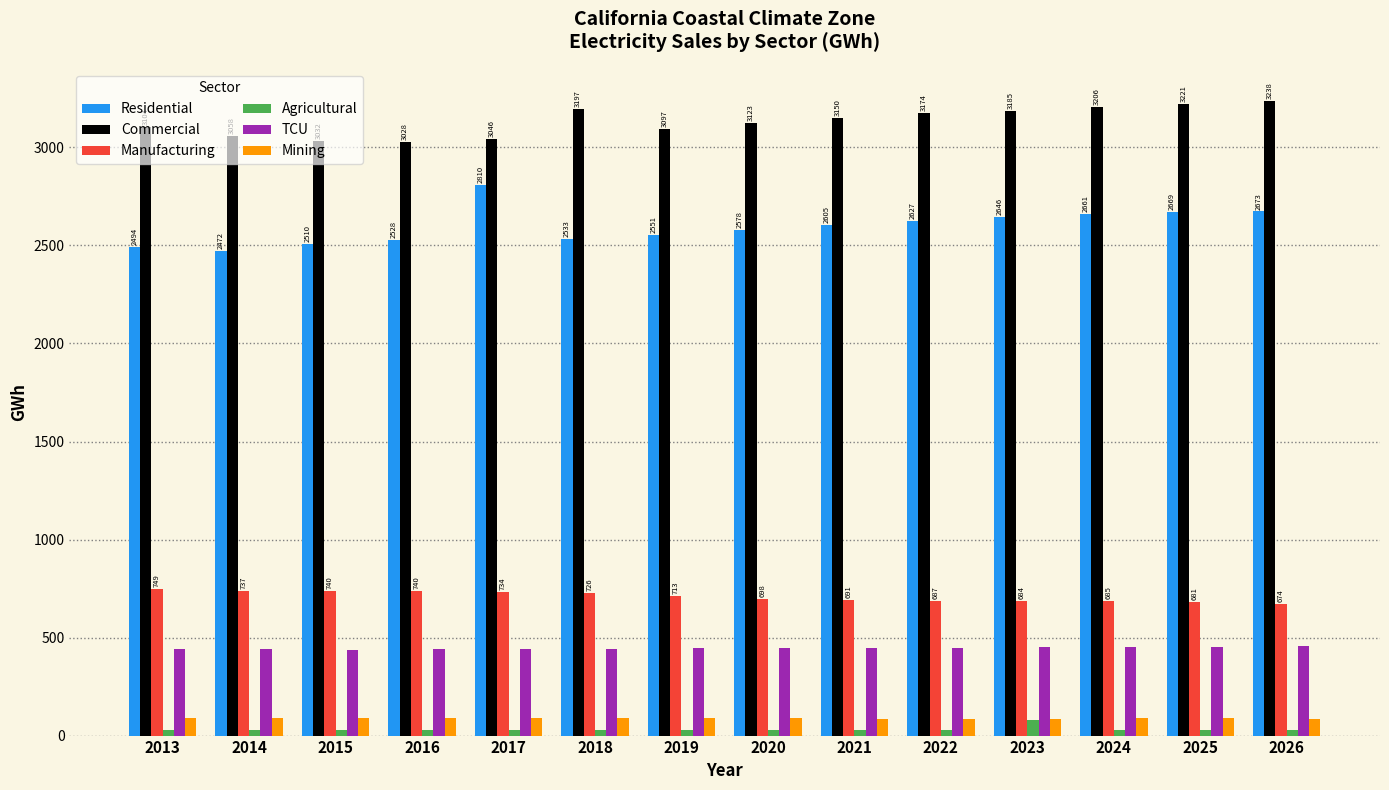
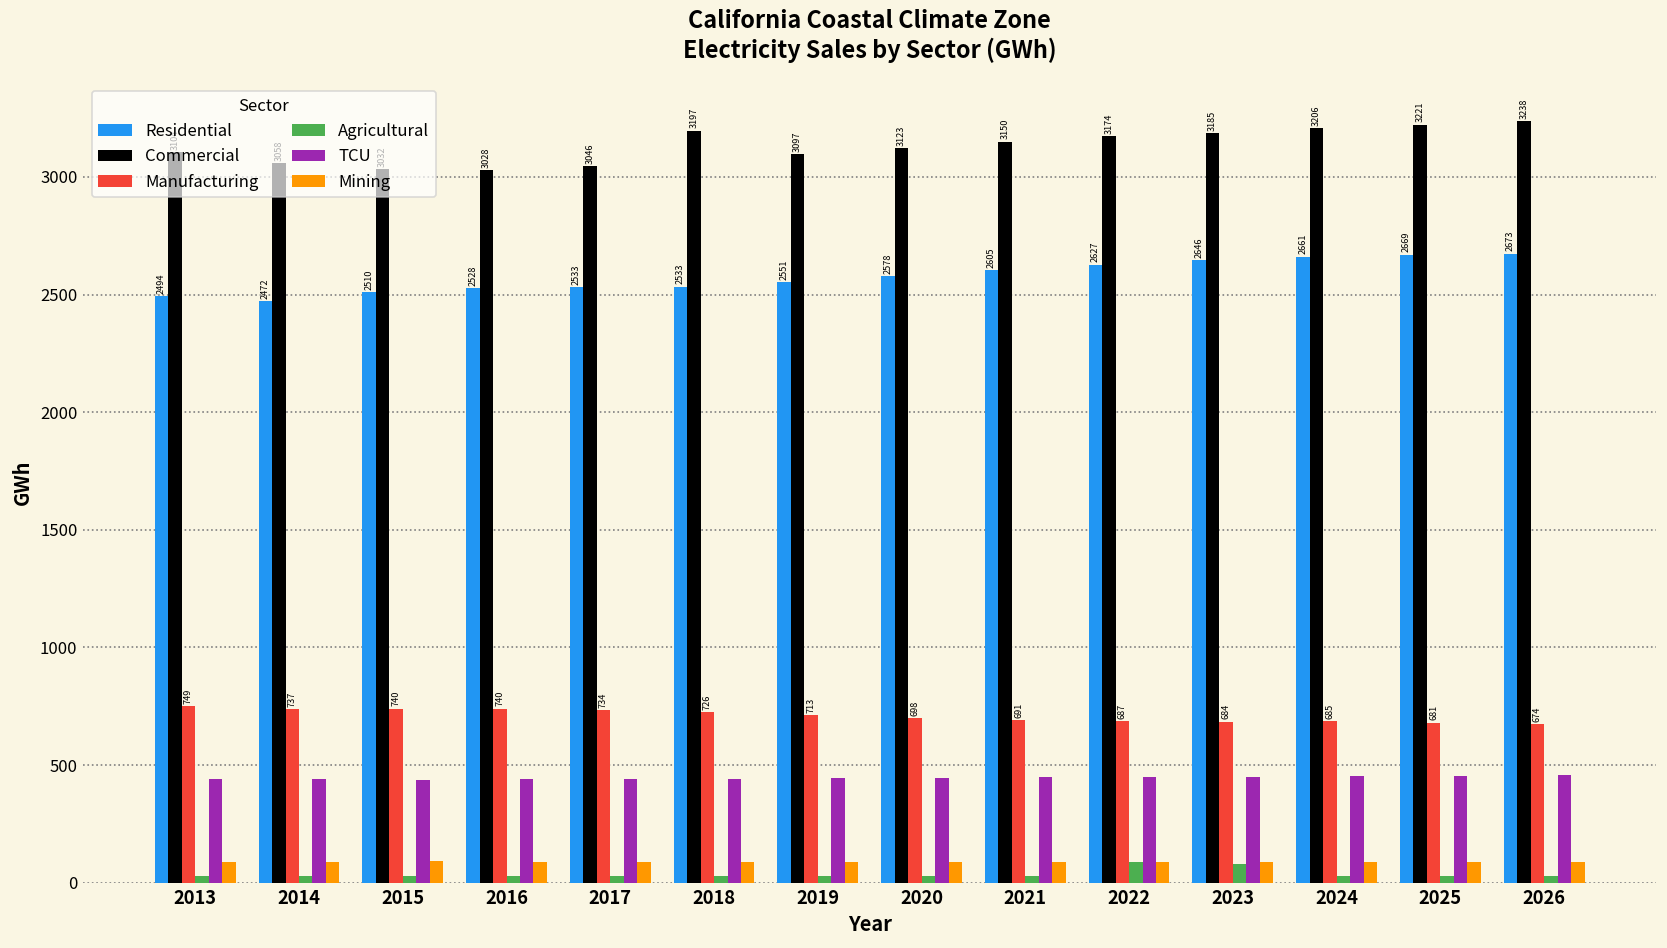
  {
    "Residential": {
      "2013": 2494,
      "2014": 2472,
      "2015": 2510,
      "2016": 2528,
-     "2017": 2810,
+     "2017": 2533,
      "2018": 2533,
      "2019": 2551,
      "2020": 2578,
      "2021": 2605,
      "2022": 2627,
      "2023": 2646,
      "2024": 2661,
      "2025": 2669,
      "2026": 2673
    },
    "Commercial": {
      "2016": 3028,
      "2017": 3046,
      "2018": 3197,
      "2019": 3097,
      "2020": 3123,
      "2021": 3150,
      "2022": 3174,
      "2023": 3185,
      "2024": 3206,
      "2025": 3221,
      "2026": 3238
    },
    "Manufacturing": {
      "2013": 749,
      "2014": 737,
      "2015": 740,
      "2016": 740,
      "2017": 734,
      "2018": 726,
      "2019": 713,
      "2020": 698,
      "2021": 691,
      "2022": 687,
      "2023": 684,
      "2024": 685,
      "2025": 681,
      "2026": 674
    },
    "Agricultural": {
      "2013": 30,
      "2014": 30,
      "2015": 30,
      "2016": 30,
      "2017": 30,
      "2018": 30,
      "2019": 30,
      "2020": 30,
      "2021": 30,
-     "2022": 30,
+     "2022": 90,
      "2023": 80,
      "2024": 30,
      "2025": 30,
      "2026": 30
    },
    "TCU": {
      "2013": 440,
      "2014": 440,
      "2015": 440,
      "2016": 440,
      "2017": 440,
      "2018": 440,
      "2019": 450,
      "2020": 450,
      "2021": 450,
      "2022": 450,
      "2023": 450,
      "2024": 450,
      "2025": 450,
      "2026": 460
    },
    "Mining": {
      "2013": 90,
      "2014": 90,
      "2015": 90,
      "2016": 90,
      "2017": 90,
      "2018": 90,
      "2019": 90,
      "2020": 90,
      "2021": 90,
      "2022": 90,
      "2023": 90,
      "2024": 90,
      "2025": 90,
      "2026": 90
    }
  }
